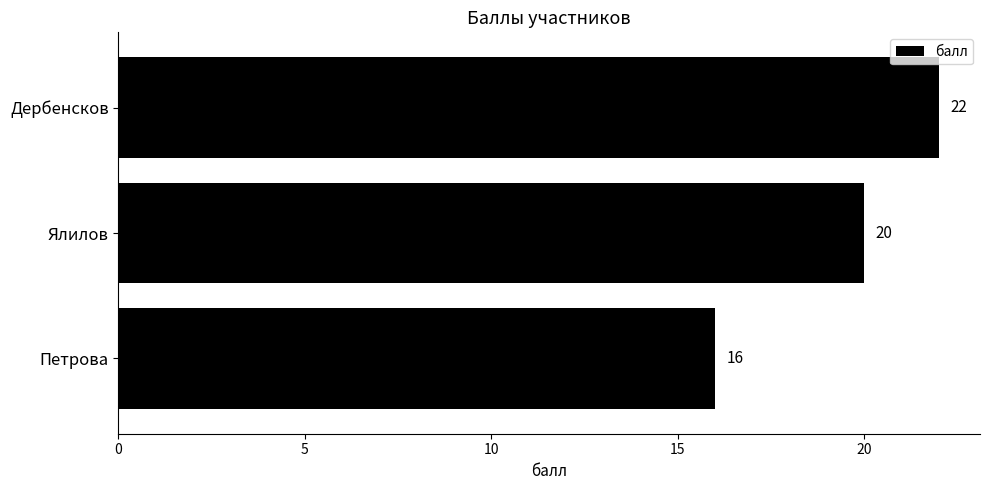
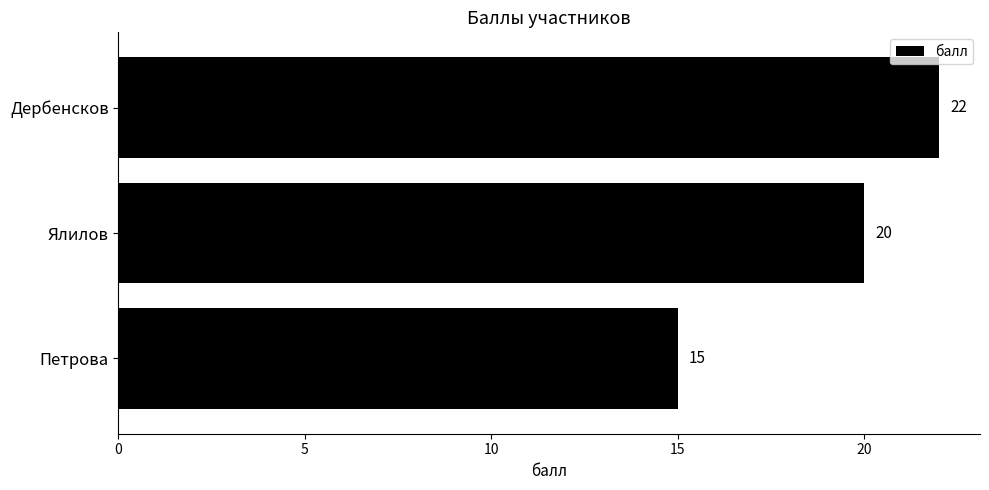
  {
    "Дербенсков": 22,
    "Ялилов": 20,
-   "Петрова": 16
+   "Петрова": 15
  }
